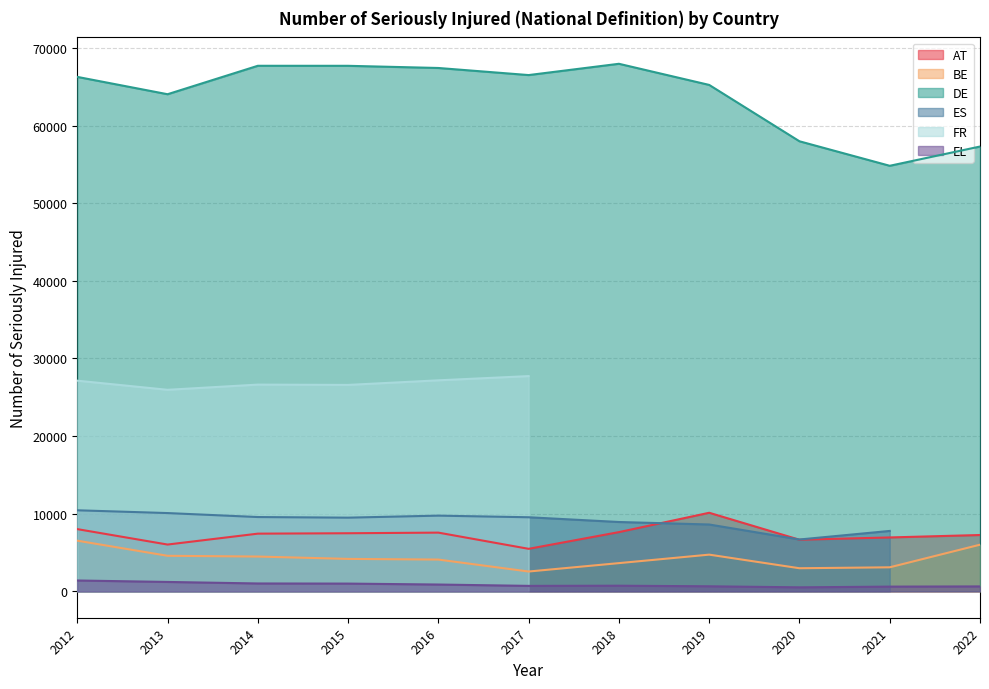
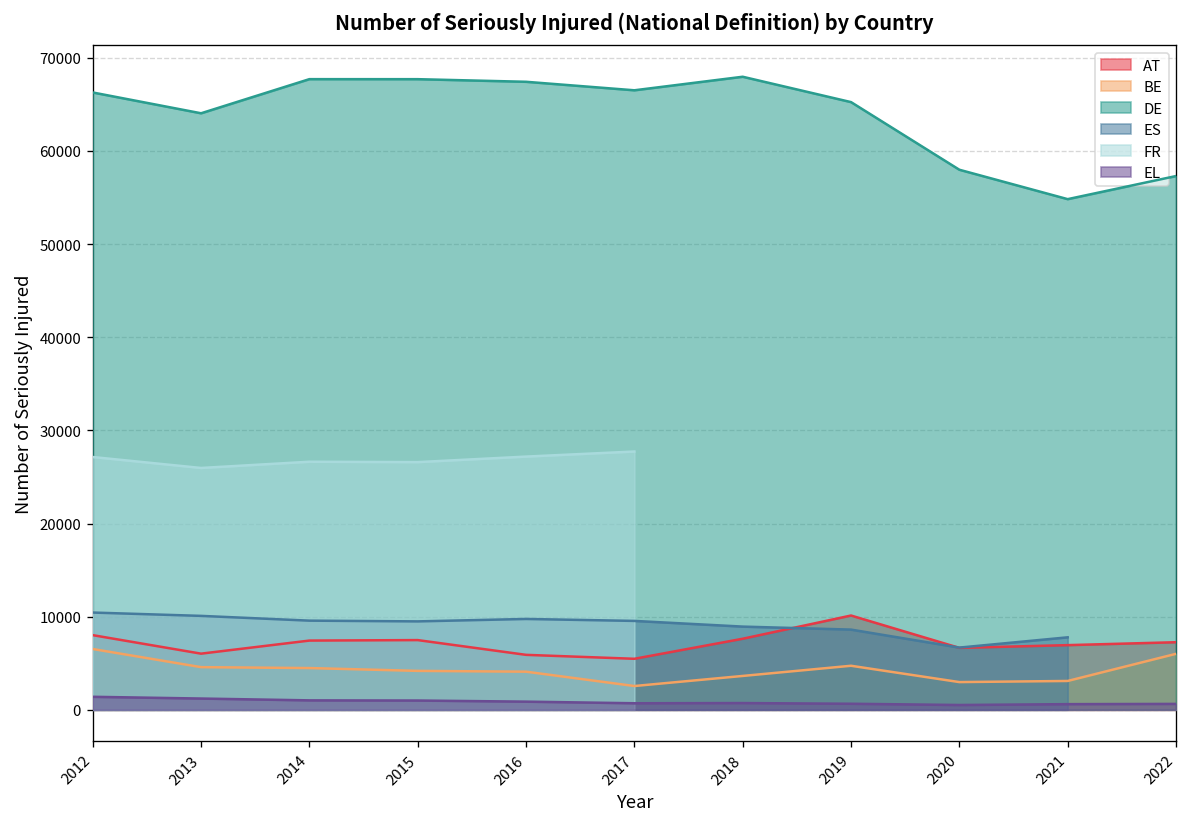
  {
    "AT": {
      "2012": 8000,
      "2013": 6000,
      "2014": 7000,
      "2015": 7000,
-     "2016": 8000,
+     "2016": 6000,
      "2017": 5000,
      "2018": 8000,
      "2019": 10000,
      "2021": 7000,
      "2022": 7000
    },
    "BE": {
      "2012": 7000,
      "2013": 5000,
      "2014": 4000,
      "2015": 4000,
      "2016": 4000,
      "2017": 3000,
      "2018": 4000,
      "2019": 5000,
      "2020": 3000,
      "2021": 3000,
      "2022": 6000
    },
    "FR": {
      "2012": 27000,
      "2013": 26000,
      "2014": 27000,
      "2015": 27000,
      "2016": 27000,
      "2017": 28000
    }
  }
